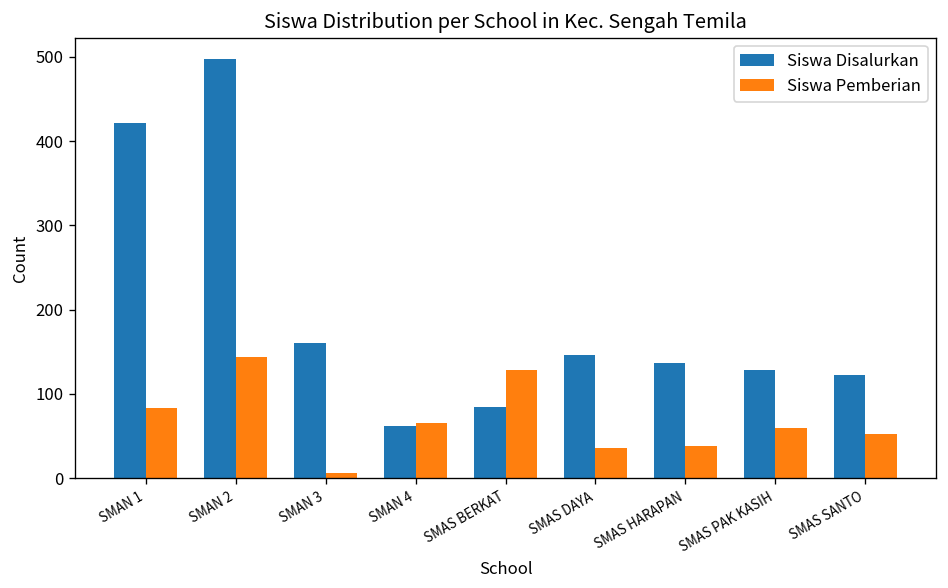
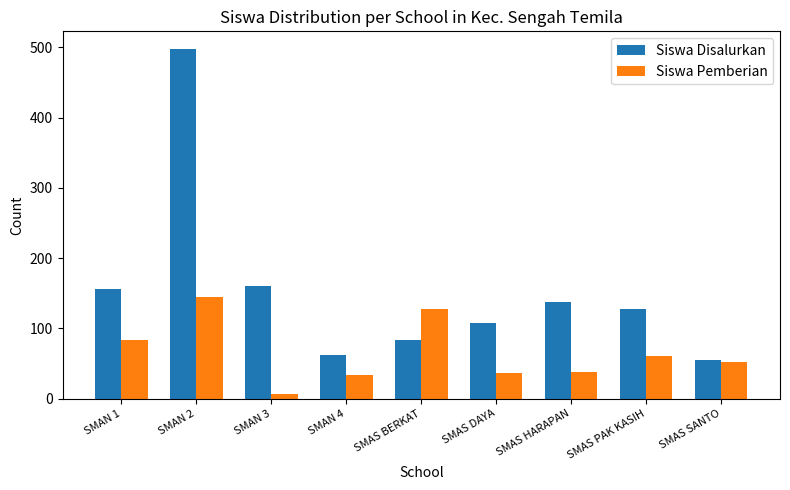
  {
    "Siswa Disalurkan": {
-     "SMAN 1": 420,
+     "SMAN 1": 160,
      "SMAN 2": 500,
      "SMAN 3": 160,
      "SMAN 4": 60,
      "SMAS BERKAT": 80,
-     "SMAS DAYA": 150,
+     "SMAS DAYA": 110,
      "SMAS HARAPAN": 140,
      "SMAS PAK KASIH": 130,
-     "SMAS SANTO": 120
+     "SMAS SANTO": 60
    },
    "Siswa Pemberian": {
      "SMAN 1": 80,
      "SMAN 2": 140,
      "SMAN 3": 10,
-     "SMAN 4": 70,
+     "SMAN 4": 30,
      "SMAS BERKAT": 130,
      "SMAS DAYA": 40,
      "SMAS HARAPAN": 40,
      "SMAS PAK KASIH": 60,
      "SMAS SANTO": 50
    }
  }
